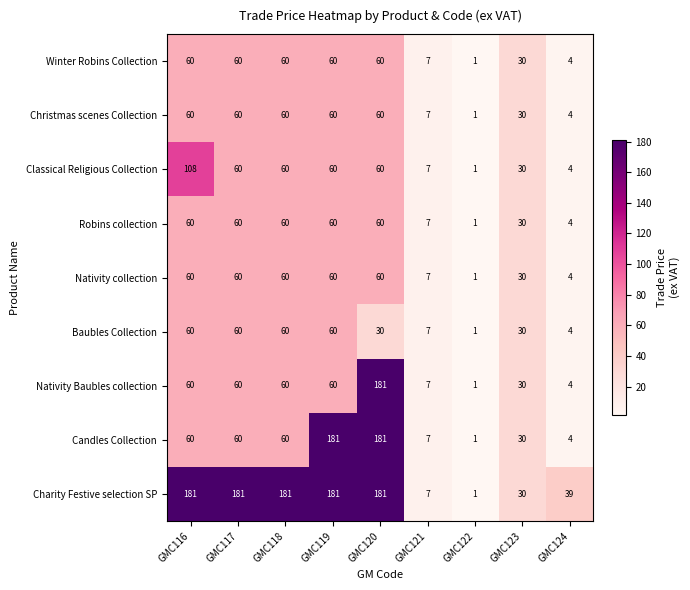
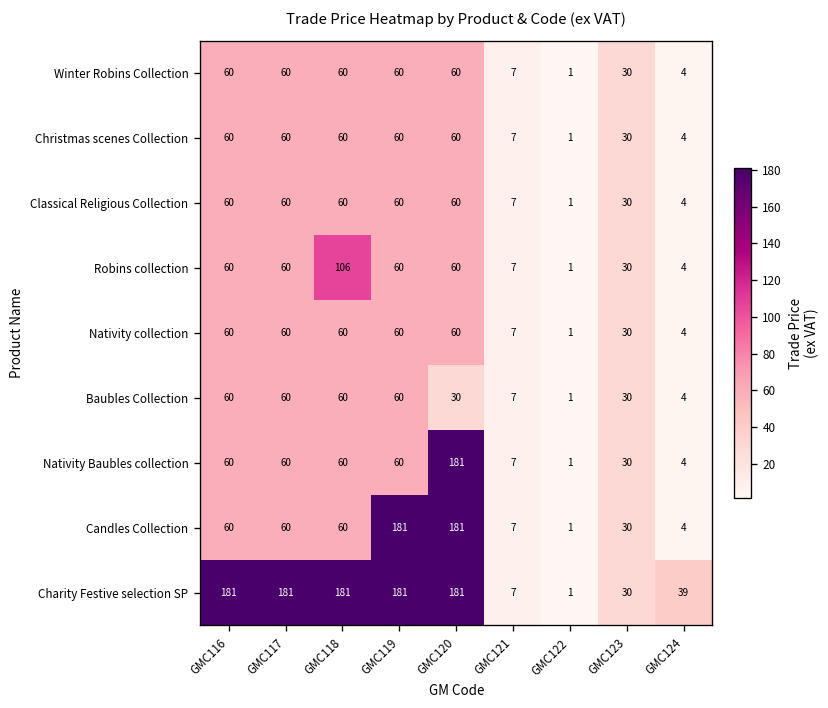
  {
    "Winter Robins Collection": {
      "GMC116": 60,
      "GMC117": 60,
      "GMC118": 60,
      "GMC119": 60,
      "GMC120": 60,
      "GMC121": 7,
      "GMC122": 1,
      "GMC123": 30,
      "GMC124": 4
    },
    "Christmas scenes Collection": {
      "GMC116": 60,
      "GMC117": 60,
      "GMC118": 60,
      "GMC119": 60,
      "GMC120": 60,
      "GMC121": 7,
      "GMC122": 1,
      "GMC123": 30,
      "GMC124": 4
    },
    "Classical Religious Collection": {
-     "GMC116": 108,
+     "GMC116": 60,
      "GMC117": 60,
      "GMC118": 60,
      "GMC119": 60,
      "GMC120": 60,
      "GMC121": 7,
      "GMC122": 1,
      "GMC123": 30,
      "GMC124": 4
    },
    "Robins collection": {
      "GMC116": 60,
      "GMC117": 60,
-     "GMC118": 60,
+     "GMC118": 106,
      "GMC119": 60,
      "GMC120": 60,
      "GMC121": 7,
      "GMC122": 1,
      "GMC123": 30,
      "GMC124": 4
    },
    "Nativity collection": {
      "GMC116": 60,
      "GMC117": 60,
      "GMC118": 60,
      "GMC119": 60,
      "GMC120": 60,
      "GMC121": 7,
      "GMC122": 1,
      "GMC123": 30,
      "GMC124": 4
    },
    "Baubles Collection": {
      "GMC116": 60,
      "GMC117": 60,
      "GMC118": 60,
      "GMC119": 60,
      "GMC120": 30,
      "GMC121": 7,
      "GMC122": 1,
      "GMC123": 30,
      "GMC124": 4
    },
    "Nativity Baubles collection": {
      "GMC116": 60,
      "GMC117": 60,
      "GMC118": 60,
      "GMC119": 60,
      "GMC120": 181,
      "GMC121": 7,
      "GMC122": 1,
      "GMC123": 30,
      "GMC124": 4
    },
    "Candles Collection": {
      "GMC116": 60,
      "GMC117": 60,
      "GMC118": 60,
      "GMC119": 181,
      "GMC120": 181,
      "GMC121": 7,
      "GMC122": 1,
      "GMC123": 30,
      "GMC124": 4
    },
    "Charity Festive selection SP": {
      "GMC116": 181,
      "GMC117": 181,
      "GMC118": 181,
      "GMC119": 181,
      "GMC120": 181,
      "GMC121": 7,
      "GMC122": 1,
      "GMC123": 30,
      "GMC124": 39
    }
  }
